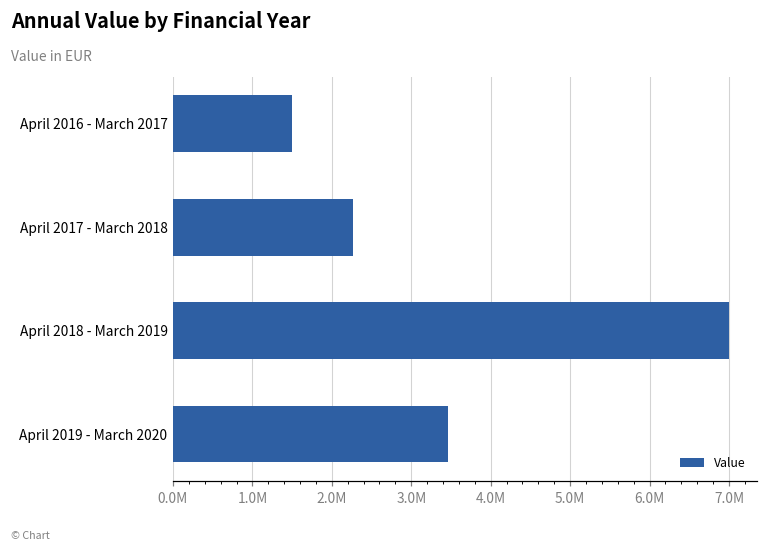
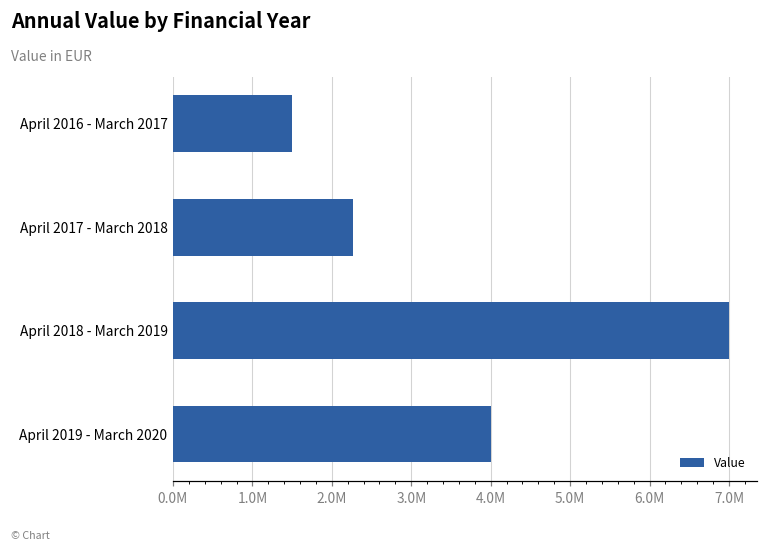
  {
    "April 2016 - March 2017": 1500000,
    "April 2017 - March 2018": 2300000,
    "April 2018 - March 2019": 7000000,
-   "April 2019 - March 2020": 3500000
+   "April 2019 - March 2020": 4000000
  }
